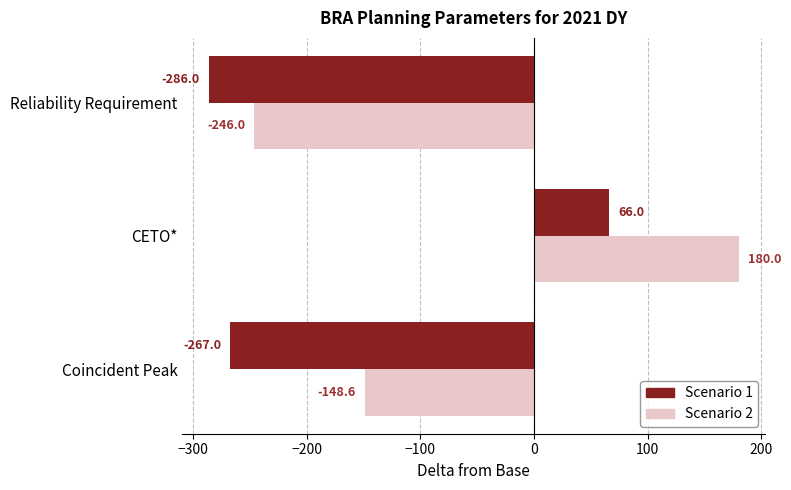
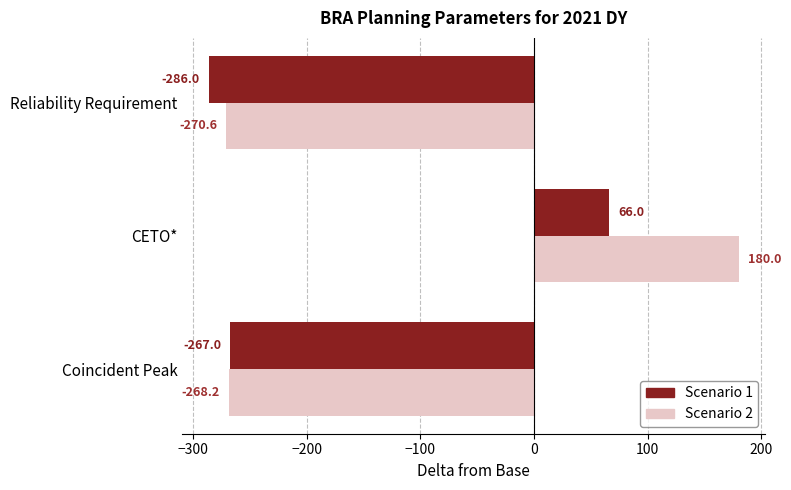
  {
    "Scenario 1": {
      "Reliability Requirement": -286.0,
      "CETO*": 66.0,
      "Coincident Peak": -267.0
    },
    "Scenario 2": {
-     "Reliability Requirement": -246.0,
+     "Reliability Requirement": -270.6,
      "CETO*": 180.0,
-     "Coincident Peak": -148.6
+     "Coincident Peak": -268.2
    }
  }
